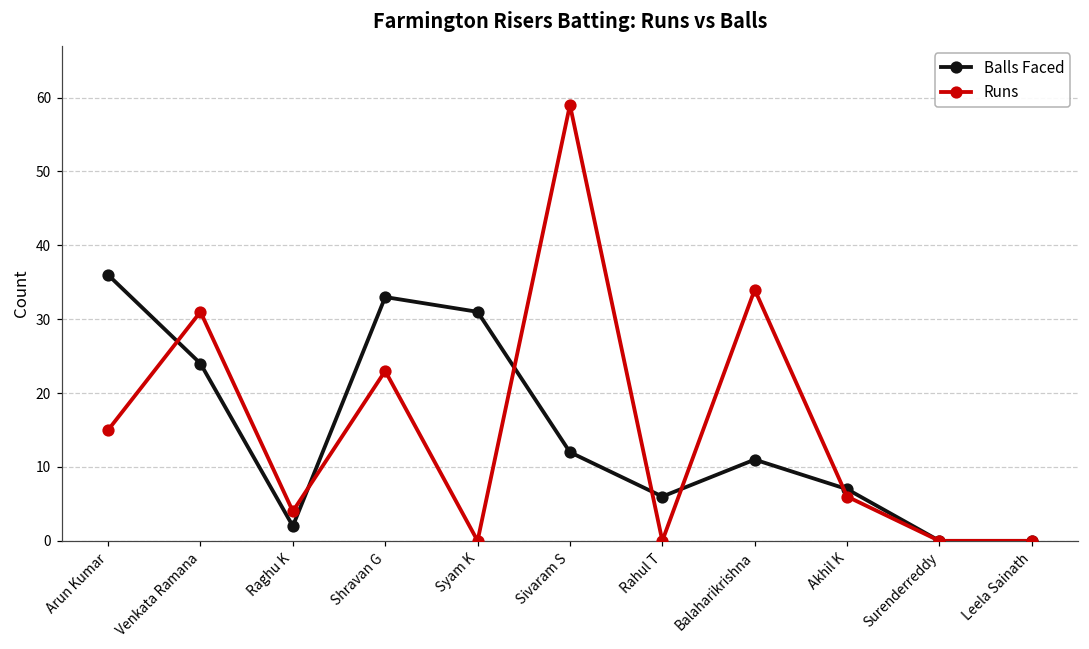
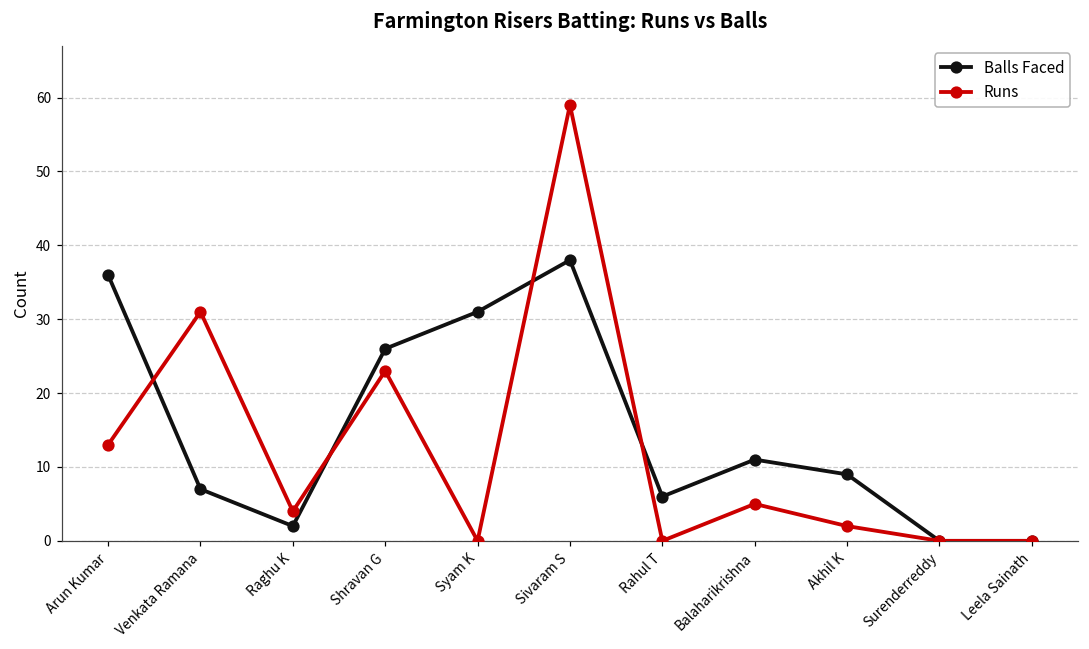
  {
    "Balls Faced": {
      "Arun Kumar": 36,
-     "Venkata Ramana": 24,
+     "Venkata Ramana": 7,
      "Raghu K": 2,
-     "Shravan G": 33,
+     "Shravan G": 26,
      "Syam K": 31,
-     "Sivaram S": 12,
+     "Sivaram S": 38,
      "Rahul T": 6,
      "Balaharikrishna": 11,
-     "Akhil K": 7
+     "Akhil K": 9
    },
    "Runs": {
-     "Arun Kumar": 15,
+     "Arun Kumar": 13,
      "Venkata Ramana": 31,
      "Raghu K": 4,
      "Shravan G": 23,
      "Syam K": 0,
      "Sivaram S": 59,
      "Rahul T": 0,
-     "Balaharikrishna": 34,
-     "Akhil K": 6
+     "Balaharikrishna": 5,
+     "Akhil K": 2
    }
  }
